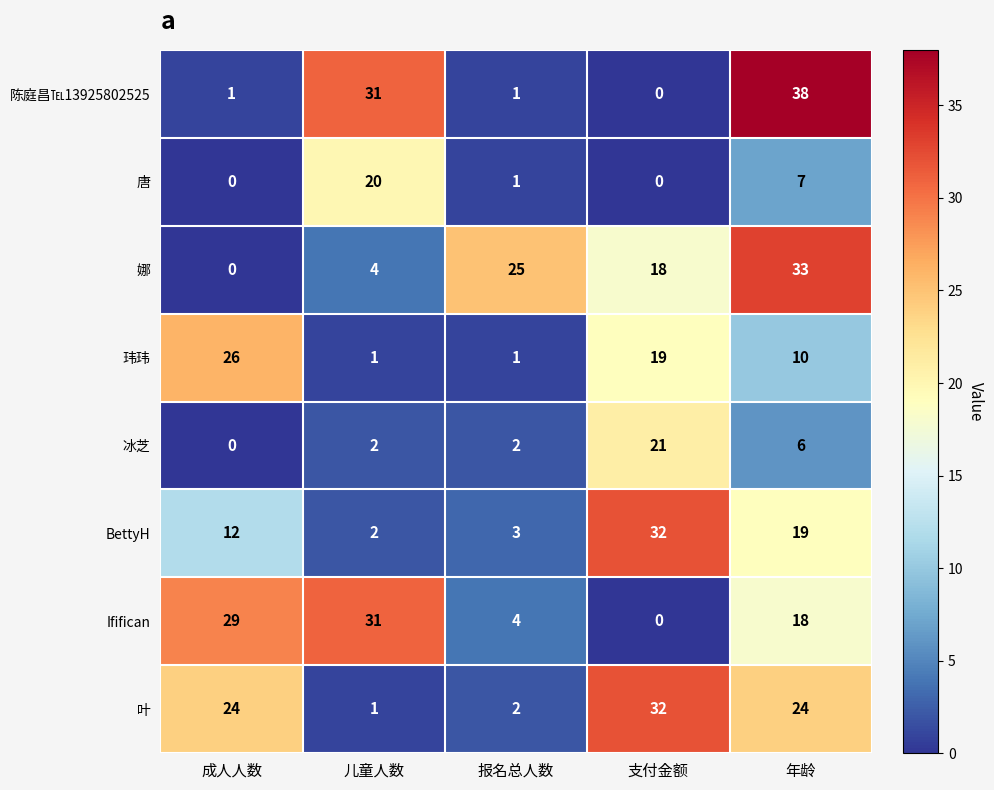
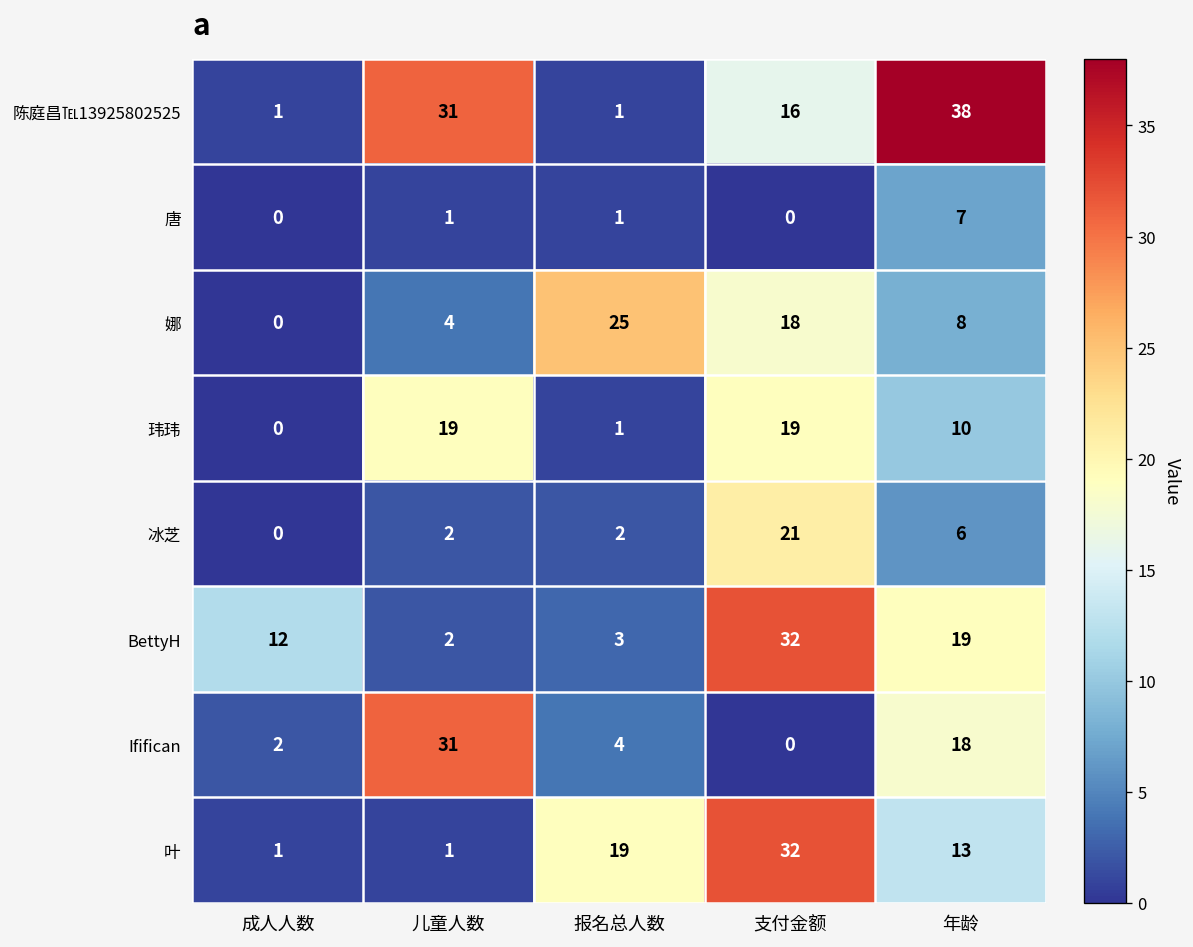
  {
    "陈庭昌℡13925802525": {
      "成人人数": 1,
      "儿童人数": 31,
      "报名总人数": 1,
-     "支付金额": 0,
+     "支付金额": 16,
      "年龄": 38
    },
    "唐": {
      "成人人数": 0,
-     "儿童人数": 20,
+     "儿童人数": 1,
      "报名总人数": 1,
      "支付金额": 0,
      "年龄": 7
    },
    "娜": {
      "成人人数": 0,
      "儿童人数": 4,
      "报名总人数": 25,
      "支付金额": 18,
-     "年龄": 33
+     "年龄": 8
    },
    "玮玮": {
-     "成人人数": 26,
-     "儿童人数": 1,
+     "成人人数": 0,
+     "儿童人数": 19,
      "报名总人数": 1,
      "支付金额": 19,
      "年龄": 10
    },
    "冰芝": {
      "成人人数": 0,
      "儿童人数": 2,
      "报名总人数": 2,
      "支付金额": 21,
      "年龄": 6
    },
    "BettyH": {
      "成人人数": 12,
      "儿童人数": 2,
      "报名总人数": 3,
      "支付金额": 32,
      "年龄": 19
    },
    "Ififican": {
-     "成人人数": 29,
+     "成人人数": 2,
      "儿童人数": 31,
      "报名总人数": 4,
      "支付金额": 0,
      "年龄": 18
    },
    "叶": {
-     "成人人数": 24,
+     "成人人数": 1,
      "儿童人数": 1,
-     "报名总人数": 2,
+     "报名总人数": 19,
      "支付金额": 32,
-     "年龄": 24
+     "年龄": 13
    }
  }
